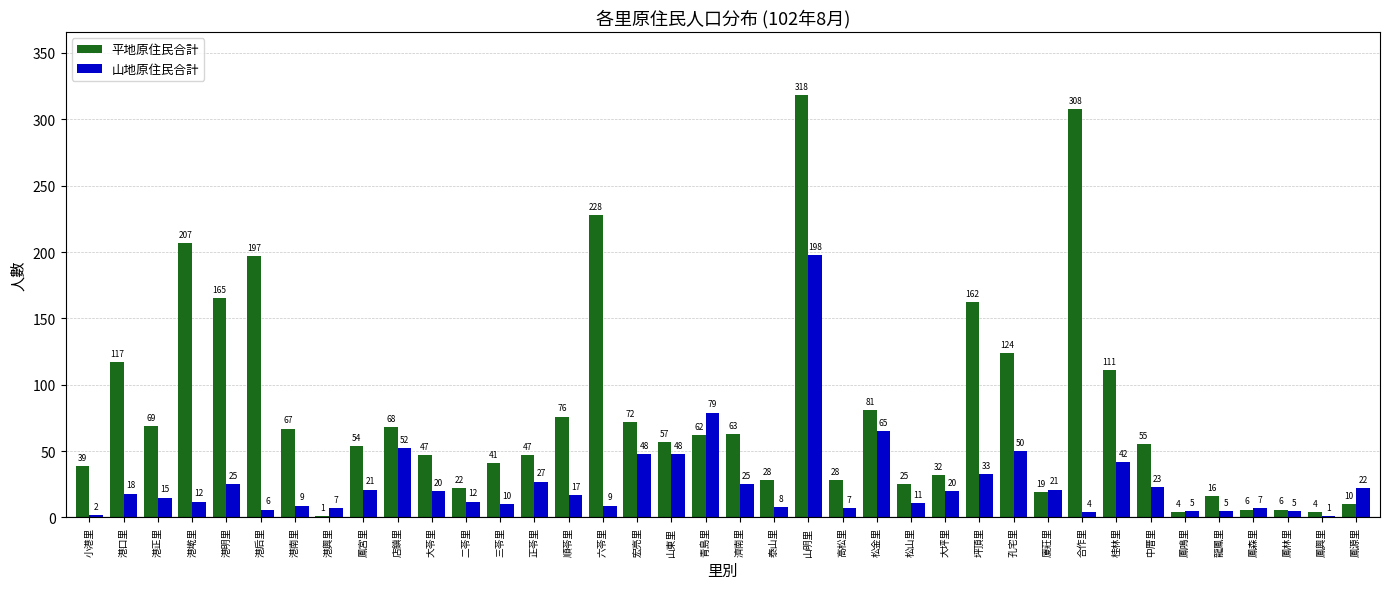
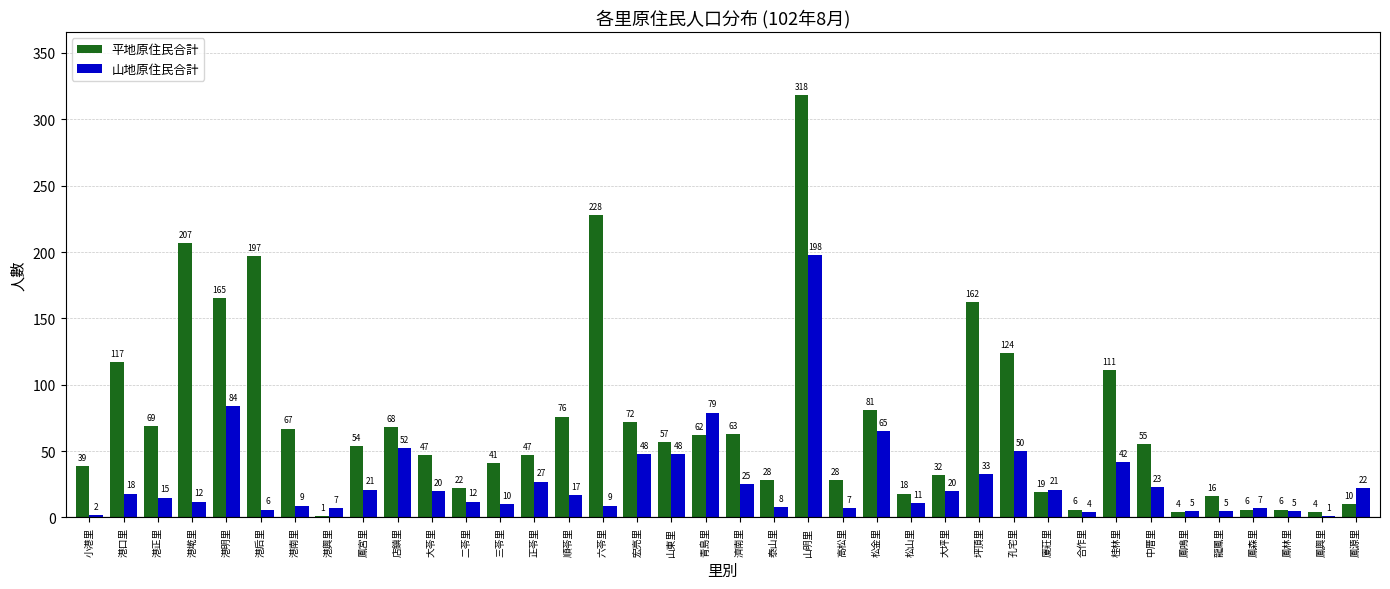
  {
    "平地原住民合計": {
      "小港里": 39,
      "港口里": 117,
      "港正里": 69,
      "港墘里": 207,
      "港明里": 165,
      "港后里": 197,
      "港南里": 67,
      "港興里": 1,
      "鳳宮里": 54,
      "店鎮里": 68,
      "大苓里": 47,
      "二苓里": 22,
      "三苓里": 41,
      "正苓里": 47,
      "順苓里": 76,
      "六苓里": 228,
      "宏亮里": 72,
      "山東里": 57,
      "青島里": 62,
      "濟南里": 63,
      "泰山里": 28,
      "山明里": 318,
      "高松里": 28,
      "松金里": 81,
-     "松山里": 25,
+     "松山里": 18,
      "大坪里": 32,
      "坪頂里": 162,
      "孔宅里": 124,
      "廈莊里": 19,
-     "合作里": 308,
+     "合作里": 6,
      "桂林里": 111,
      "中厝里": 55,
      "鳳鳴里": 4,
      "龍鳳里": 16,
      "鳳森里": 6,
      "鳳林里": 6,
      "鳳興里": 4,
      "鳳源里": 10
    },
    "山地原住民合計": {
      "小港里": 2,
      "港口里": 18,
      "港正里": 15,
      "港墘里": 12,
-     "港明里": 25,
+     "港明里": 84,
      "港后里": 6,
      "港南里": 9,
      "港興里": 7,
      "鳳宮里": 21,
      "店鎮里": 52,
      "大苓里": 20,
      "二苓里": 12,
      "三苓里": 10,
      "正苓里": 27,
      "順苓里": 17,
      "六苓里": 9,
      "宏亮里": 48,
      "山東里": 48,
      "青島里": 79,
      "濟南里": 25,
      "泰山里": 8,
      "山明里": 198,
      "高松里": 7,
      "松金里": 65,
      "松山里": 11,
      "大坪里": 20,
      "坪頂里": 33,
      "孔宅里": 50,
      "廈莊里": 21,
      "合作里": 4,
      "桂林里": 42,
      "中厝里": 23,
      "鳳鳴里": 5,
      "龍鳳里": 5,
      "鳳森里": 7,
      "鳳林里": 5,
      "鳳興里": 1,
      "鳳源里": 22
    }
  }
